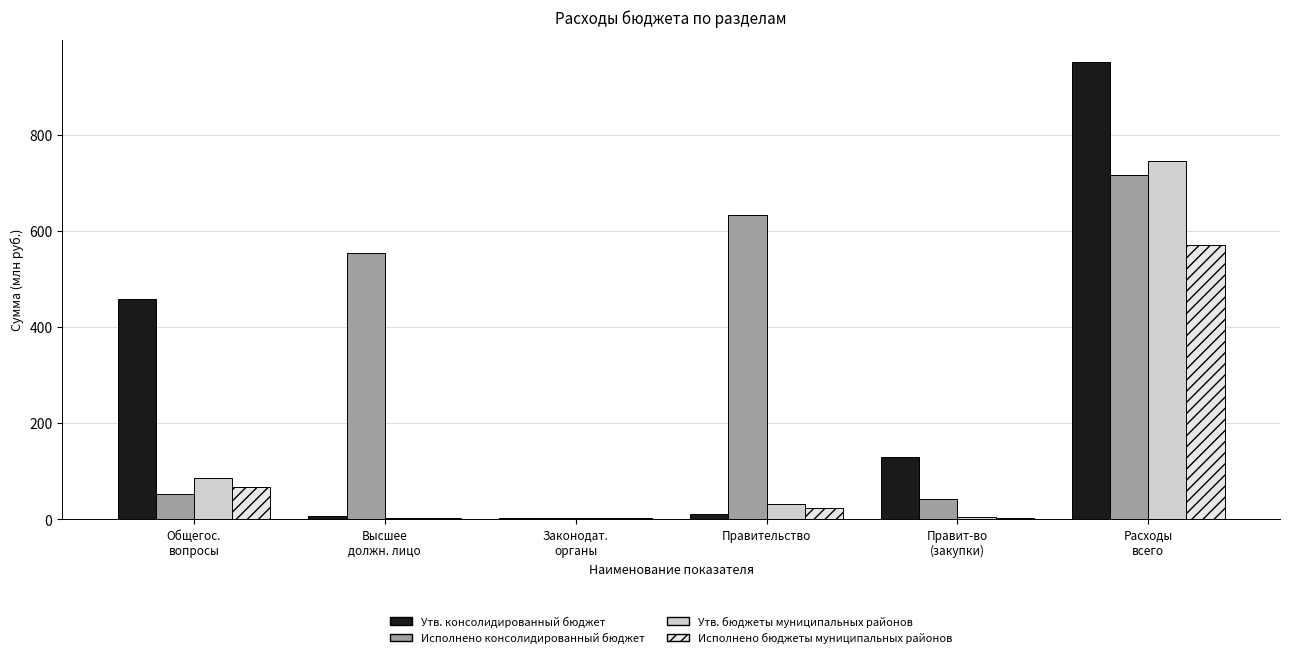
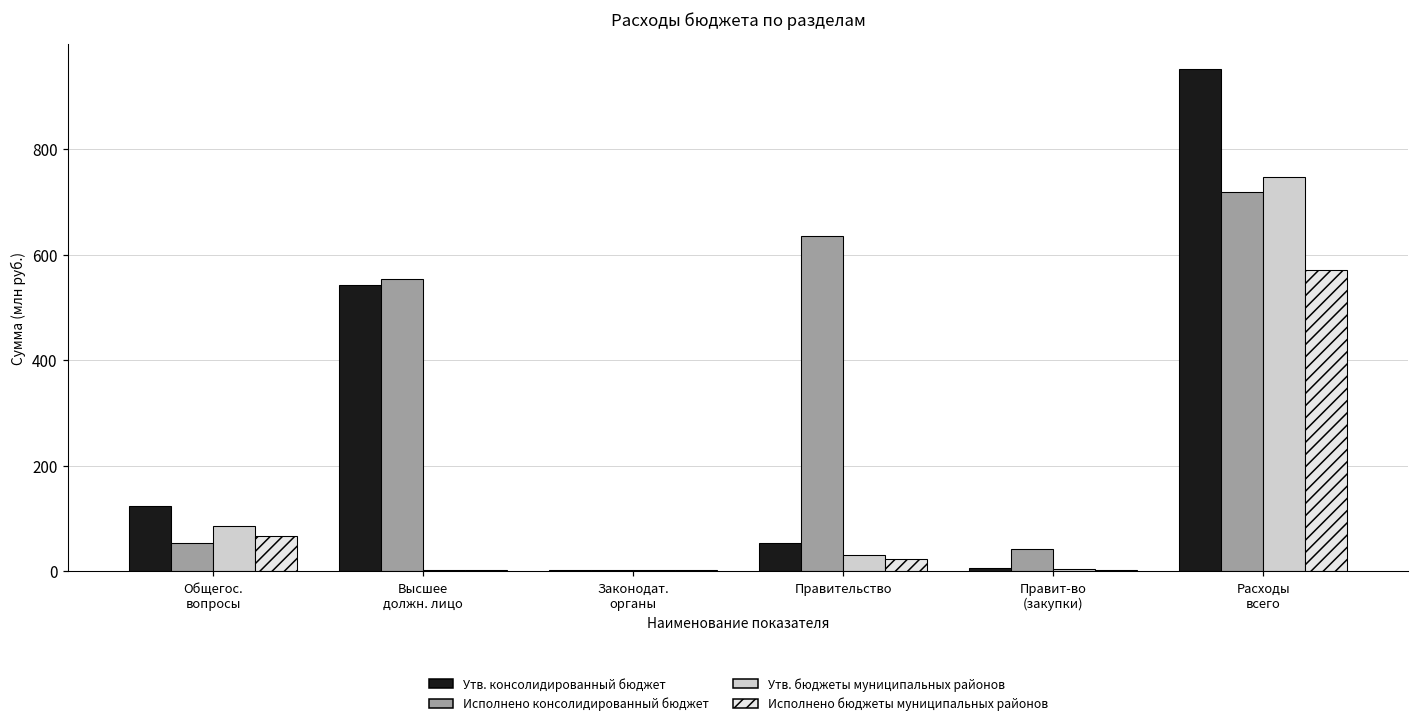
  {
    "Утв. консолидированный бюджет": {
-     "Общегос. вопросы": 460,
-     "Высшее должн. лицо": 10,
-     "Правительство": 10,
-     "Правит-во (закупки)": 130,
+     "Общегос. вопросы": 120,
+     "Высшее должн. лицо": 540,
+     "Правительство": 50,
+     "Правит-во (закупки)": 10,
      "Расходы всего": 950
    },
    "Исполнено консолидированный бюджет": {
      "Общегос. вопросы": 50,
      "Высшее должн. лицо": 550,
      "Правительство": 630,
      "Правит-во (закупки)": 40,
      "Расходы всего": 720
    }
  }
